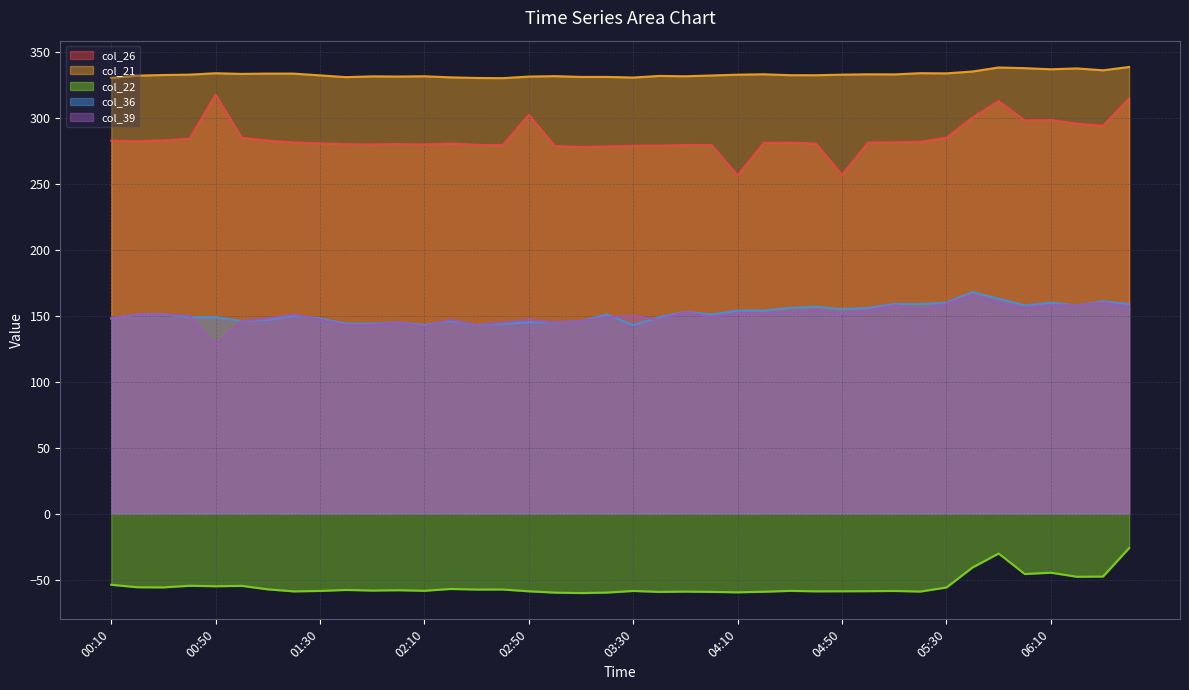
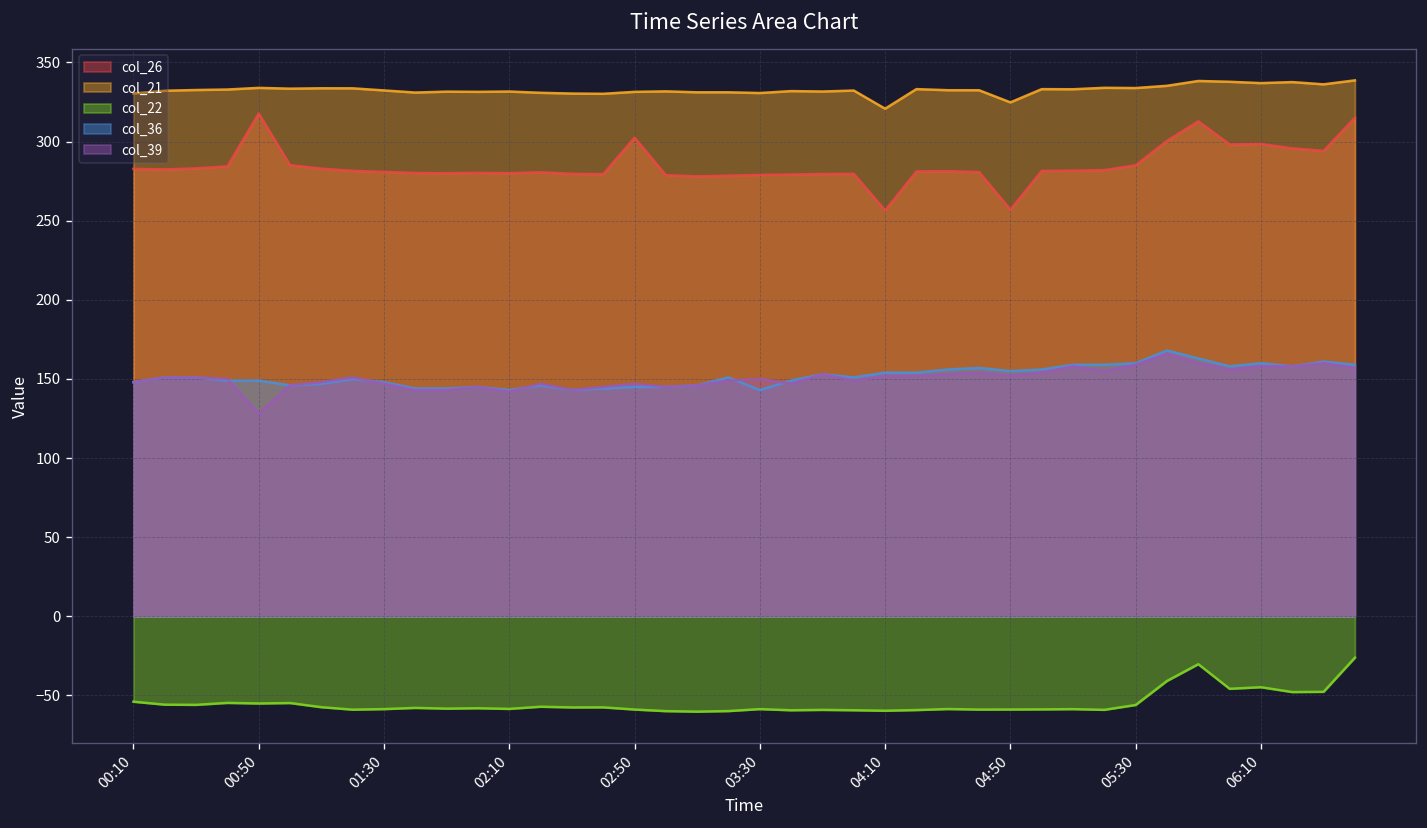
  {
    "col_26": {
      "00:10": 283,
      "00:50": 318,
      "01:30": 281,
      "02:10": 280,
      "02:50": 302,
      "03:30": 279,
      "04:10": 257,
      "04:50": 257,
      "05:30": 285,
      "06:10": 299
    },
    "col_21": {
      "00:50": 334,
      "01:30": 332,
      "02:10": 332,
      "02:50": 331,
      "03:30": 331,
-     "04:10": 333,
-     "04:50": 333,
+     "04:10": 321,
+     "04:50": 325,
      "05:30": 334,
      "06:10": 337
    },
    "col_36": {
      "00:50": 149,
      "02:50": 145,
      "03:30": 143,
      "04:10": 154,
      "04:50": 155,
      "06:10": 160
    },
    "col_39": {
      "00:50": 128,
      "02:50": 147,
      "03:30": 150,
      "04:10": 152,
      "04:50": 152,
      "06:10": 158
    }
  }
